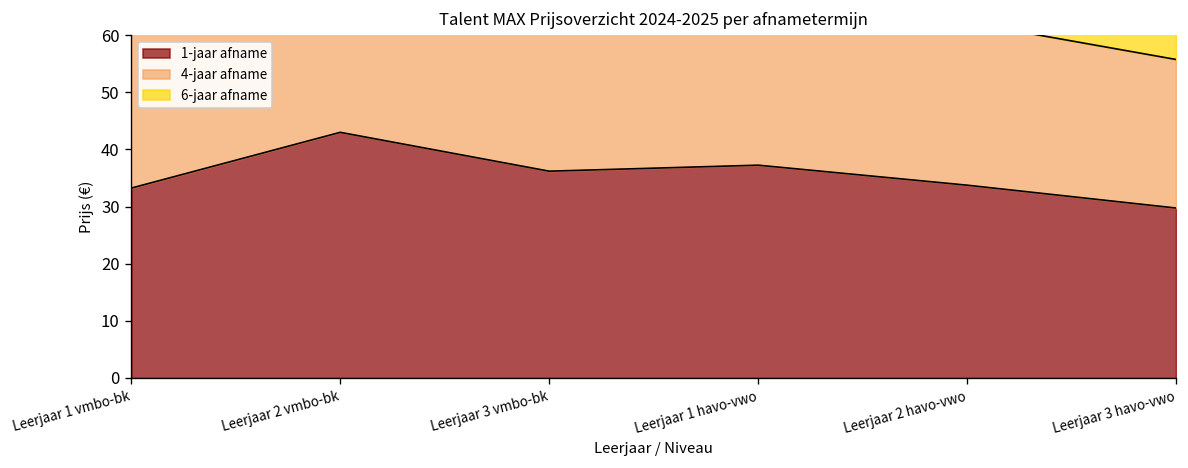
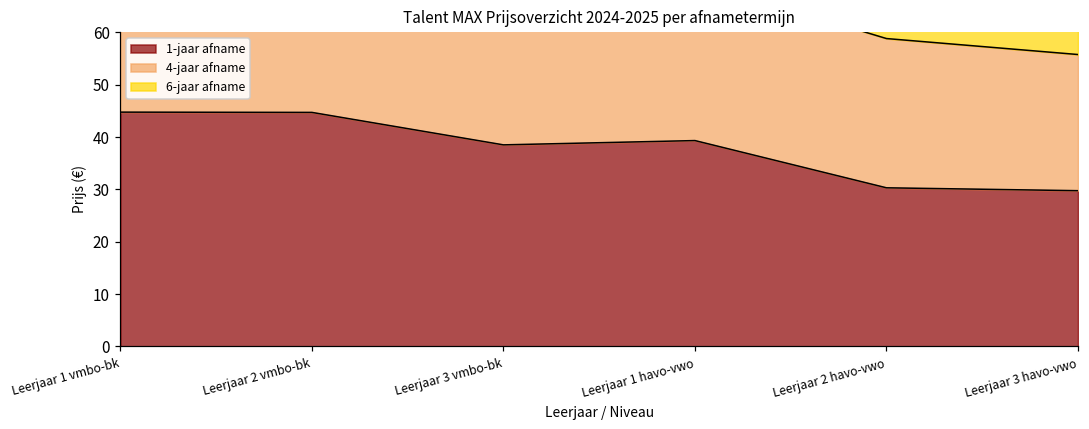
  {
    "1-jaar afname": {
-     "Leerjaar 1 vmbo-bk": 33,
-     "Leerjaar 2 vmbo-bk": 43,
-     "Leerjaar 3 vmbo-bk": 36,
-     "Leerjaar 1 havo-vwo": 37,
-     "Leerjaar 2 havo-vwo": 34,
+     "Leerjaar 1 vmbo-bk": 45,
+     "Leerjaar 2 vmbo-bk": 45,
+     "Leerjaar 3 vmbo-bk": 39,
+     "Leerjaar 1 havo-vwo": 39,
+     "Leerjaar 2 havo-vwo": 30,
      "Leerjaar 3 havo-vwo": 30
    },
    "4-jaar afname": {
      "Leerjaar 3 havo-vwo": 26
    }
  }
